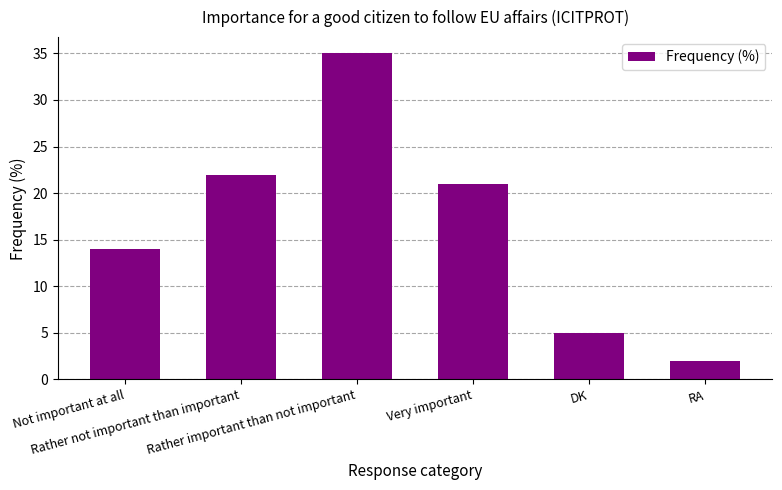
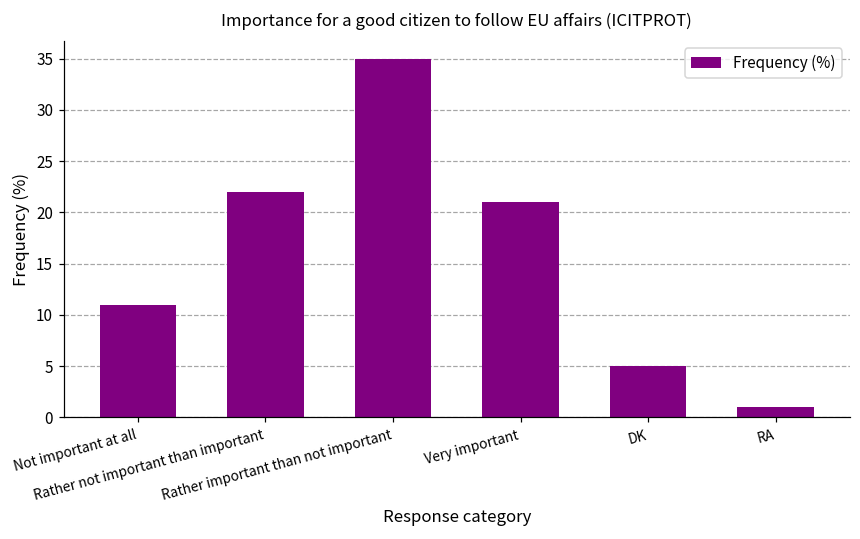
  {
-   "Not important at all": 14,
+   "Not important at all": 11,
    "Rather not important than important": 22,
    "Rather important than not important": 35,
    "Very important": 21,
    "DK": 5,
-   "RA": 2
+   "RA": 1
  }
